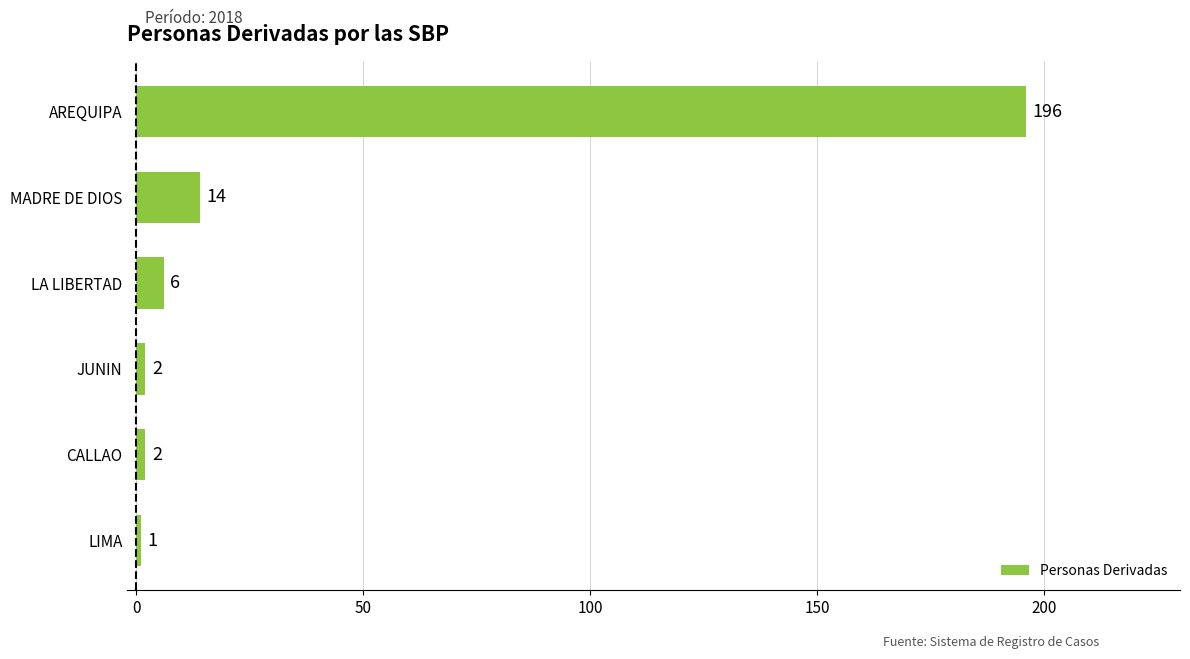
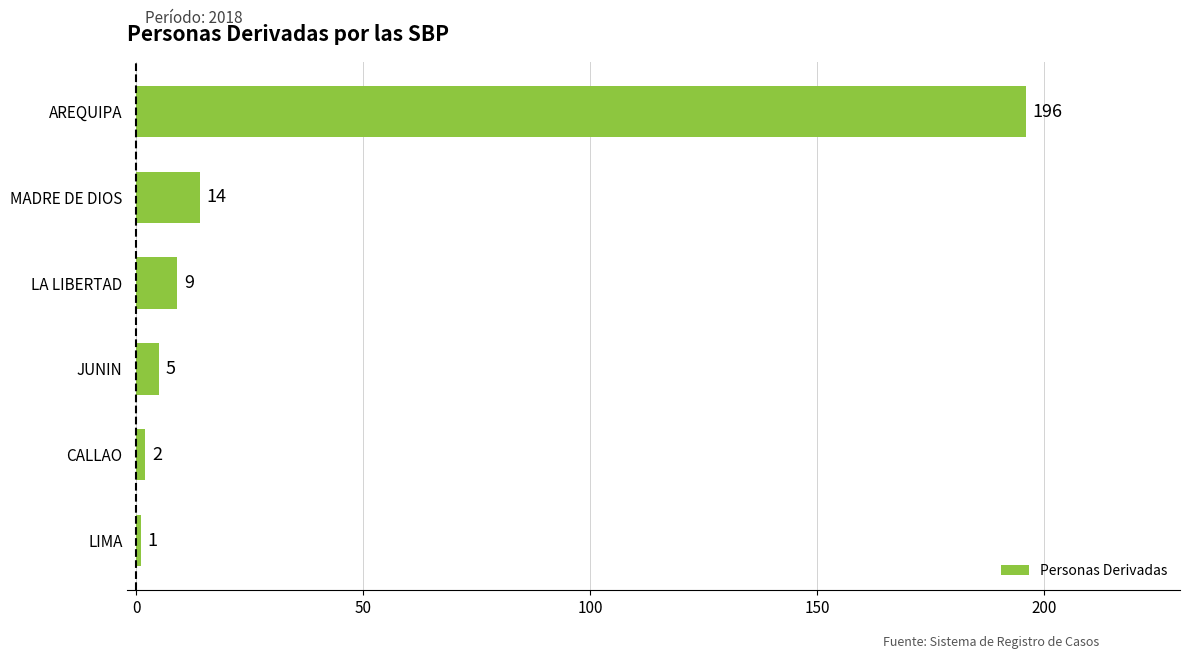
  {
    "AREQUIPA": 196,
    "MADRE DE DIOS": 14,
-   "LA LIBERTAD": 6,
-   "JUNIN": 2,
+   "LA LIBERTAD": 9,
+   "JUNIN": 5,
    "CALLAO": 2,
    "LIMA": 1
  }
